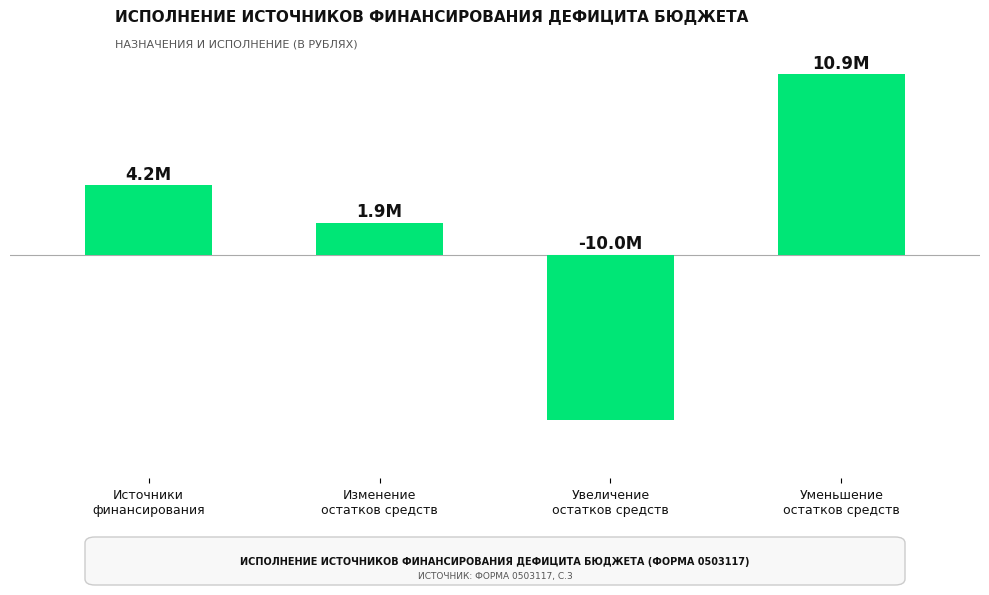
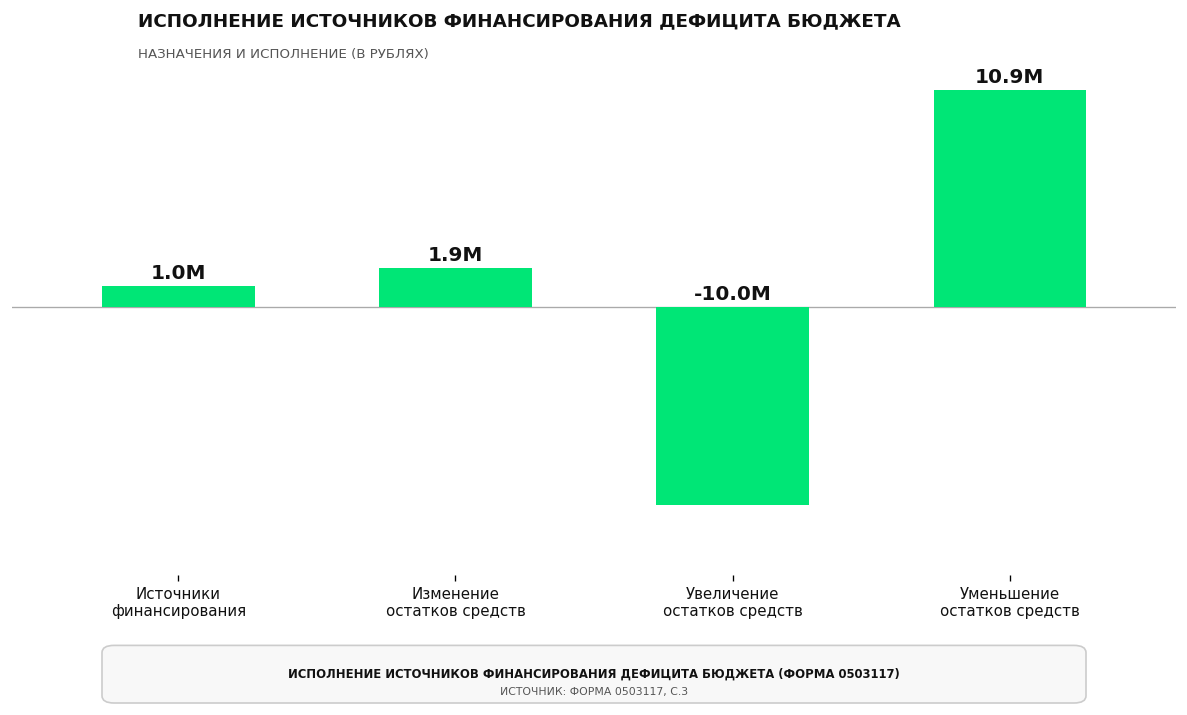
  {
-   "Источники финансирования": "4.2M",
+   "Источники финансирования": "1.0M",
    "Изменение остатков средств": "1.9M",
    "Уменьшение остатков средств": "10.9M"
  }
